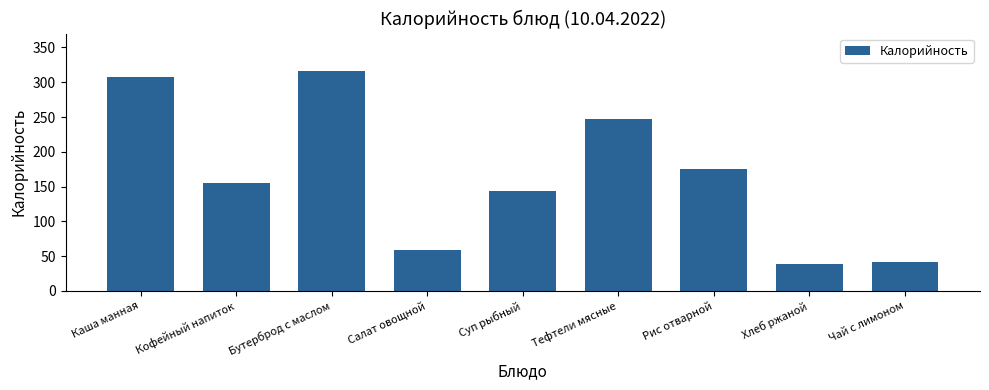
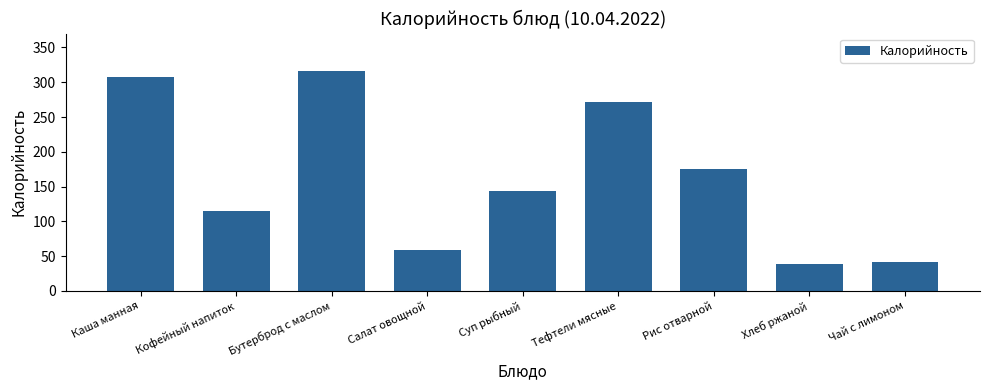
  {
    "Каша манная": 310,
-   "Кофейный напиток": 160,
+   "Кофейный напиток": 120,
    "Бутерброд с маслом": 320,
    "Салат овощной": 60,
    "Суп рыбный": 140,
-   "Тефтели мясные": 250,
+   "Тефтели мясные": 270,
    "Рис отварной": 180,
    "Хлеб ржаной": 40,
    "Чай с лимоном": 40
  }
